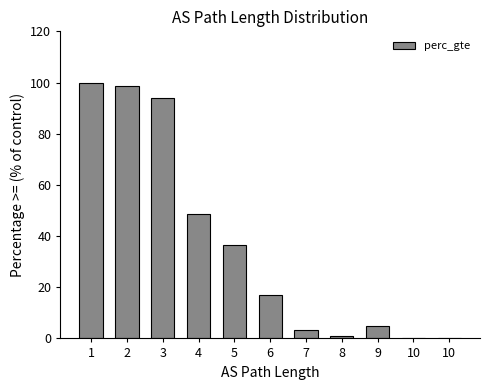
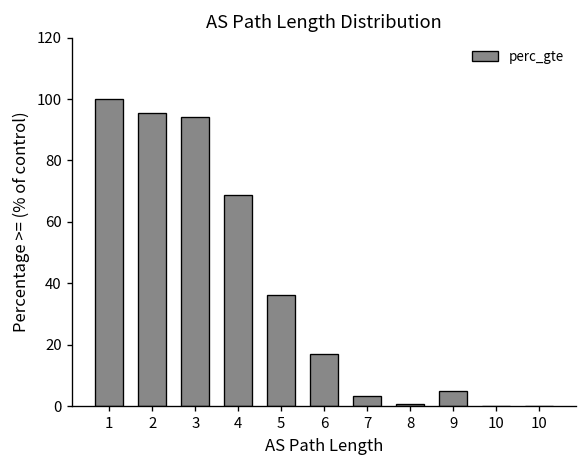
  {
    "1": 100,
-   "2": 99,
+   "2": 95,
    "3": 94,
-   "4": 49,
+   "4": 69,
    "5": 36,
    "6": 17,
    "7": 3,
    "9": 5
  }
